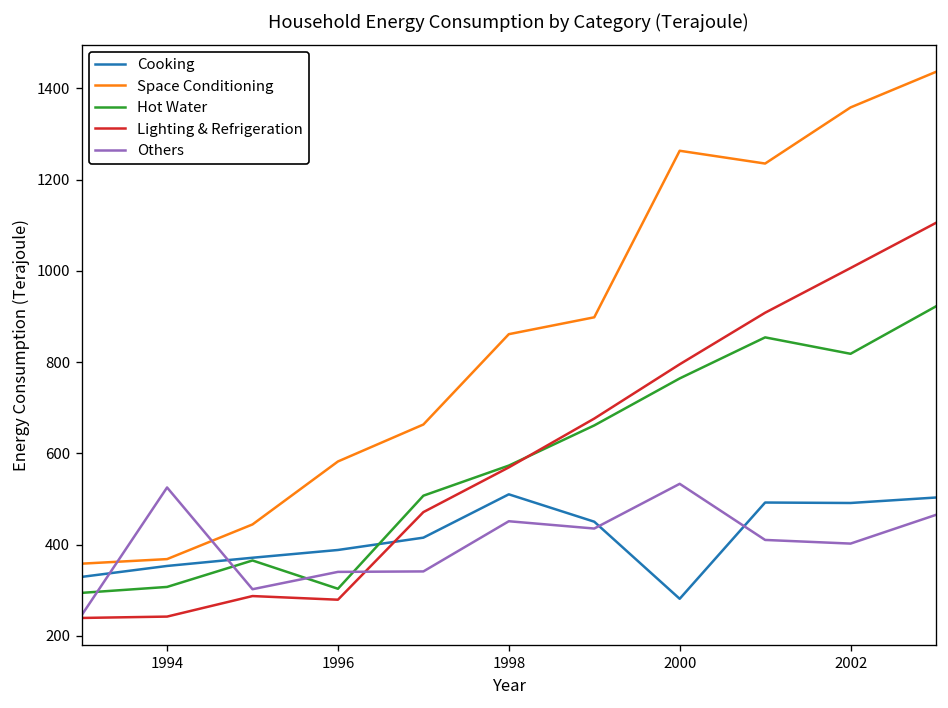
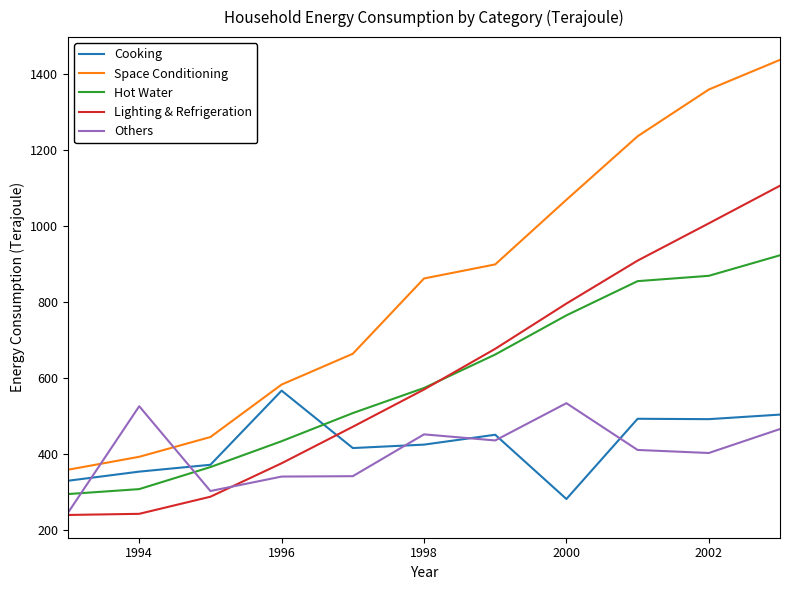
  {
    "Cooking": {
      "1994": 350,
-     "1996": 390,
-     "1998": 510,
+     "1996": 570,
+     "1998": 420,
      "2000": 280,
      "2002": 490
    },
    "Space Conditioning": {
-     "1994": 370,
+     "1994": 390,
      "1996": 580,
      "1998": 860,
-     "2000": 1260,
+     "2000": 1070,
      "2002": 1360
    },
    "Hot Water": {
      "1994": 310,
-     "1996": 300,
+     "1996": 430,
      "2000": 760,
-     "2002": 820
+     "2002": 870
    },
    "Lighting & Refrigeration": {
      "1994": 240,
-     "1996": 280,
+     "1996": 380,
      "2000": 800,
      "2002": 1010
    },
    "Others": {
      "1994": 530,
      "1996": 340,
      "1998": 450,
      "2000": 530,
      "2002": 400
    }
  }
